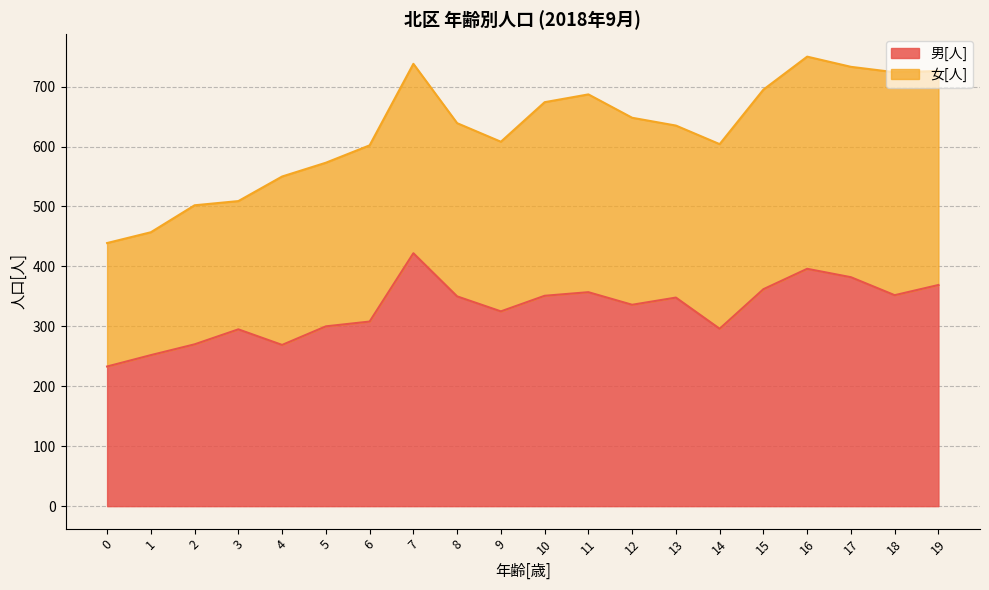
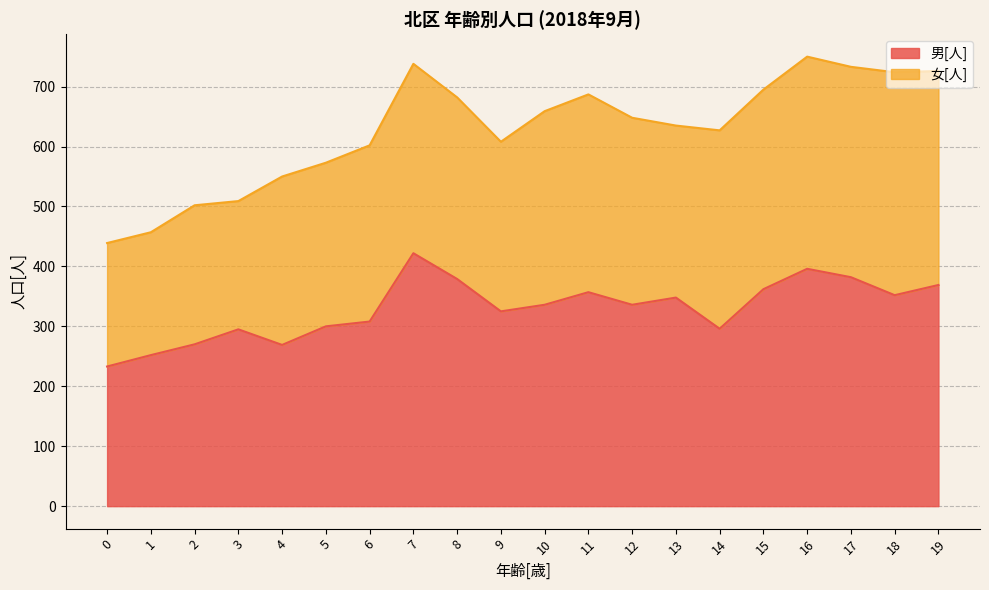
  {
    "男[人]": {
      "0": 230,
      "1": 250,
      "2": 270,
      "3": 300,
      "4": 270,
      "5": 300,
      "6": 310,
      "7": 420,
-     "8": 350,
+     "8": 380,
      "9": 330,
-     "10": 350,
+     "10": 340,
      "11": 360,
      "12": 340,
      "13": 350,
      "14": 300,
      "15": 360,
      "16": 400,
      "17": 380,
      "18": 350,
      "19": 370
    },
    "女[人]": {
      "0": 210,
      "1": 210,
      "2": 230,
      "3": 210,
      "4": 280,
      "5": 270,
      "6": 290,
      "7": 320,
-     "8": 290,
+     "8": 300,
      "9": 280,
      "10": 320,
      "11": 330,
      "12": 310,
      "13": 290,
-     "14": 310,
+     "14": 330,
      "15": 330,
      "16": 350,
      "17": 350
    }
  }
